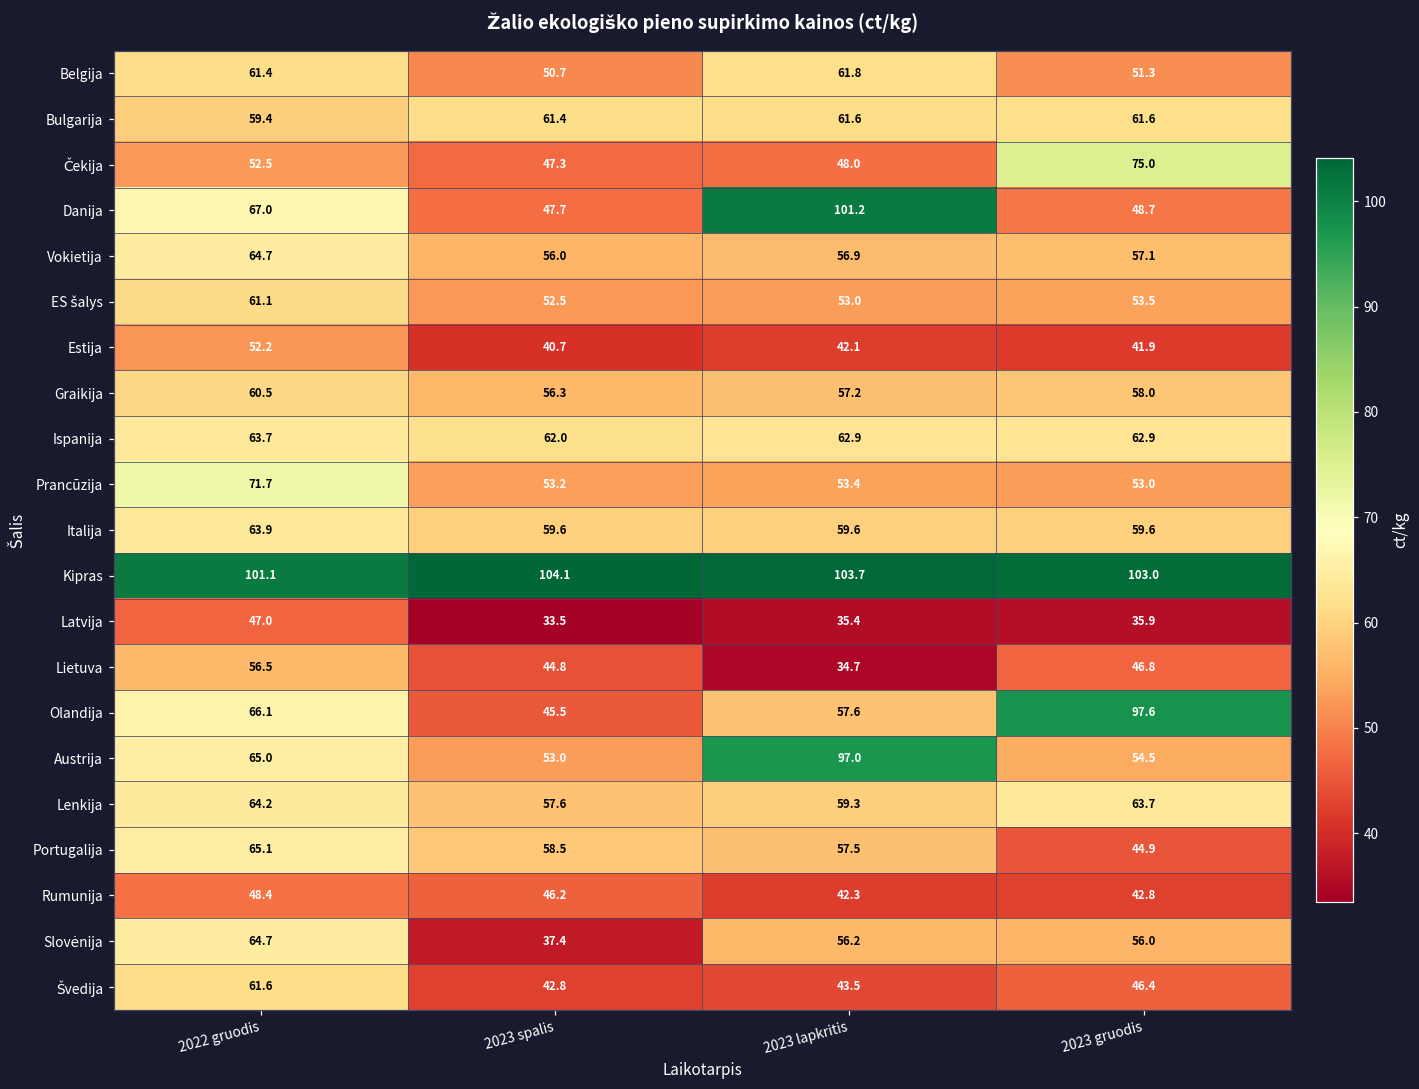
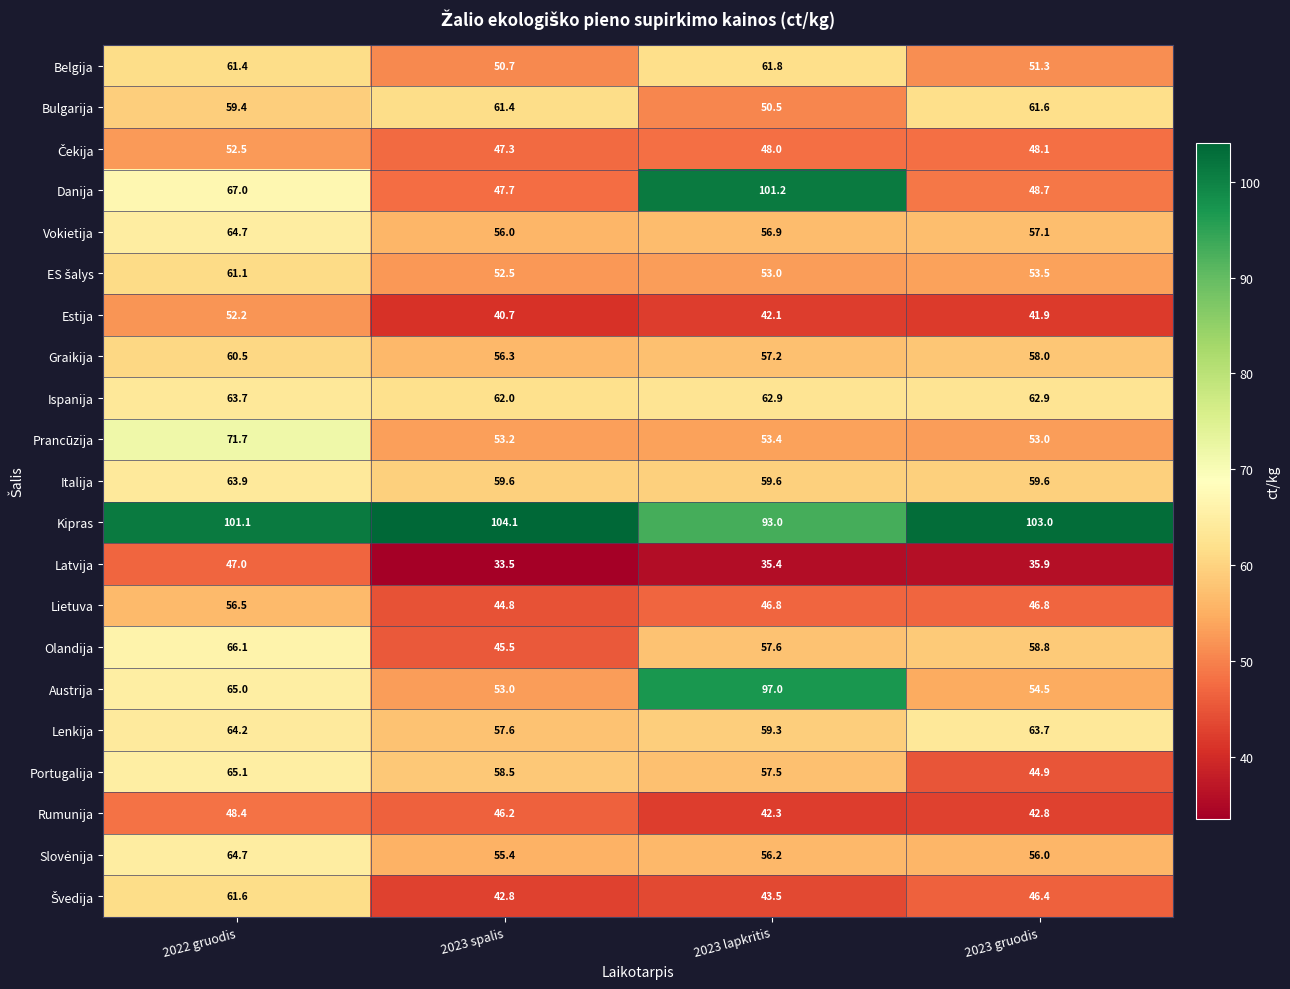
  {
    "Belgija": {
      "2022 gruodis": 61.4,
      "2023 spalis": 50.7,
      "2023 lapkritis": 61.8,
      "2023 gruodis": 51.3
    },
    "Bulgarija": {
      "2022 gruodis": 59.4,
      "2023 spalis": 61.4,
-     "2023 lapkritis": 61.6,
+     "2023 lapkritis": 50.5,
      "2023 gruodis": 61.6
    },
    "Čekija": {
      "2022 gruodis": 52.5,
      "2023 spalis": 47.3,
      "2023 lapkritis": 48.0,
-     "2023 gruodis": 75.0
+     "2023 gruodis": 48.1
    },
    "Danija": {
      "2022 gruodis": 67.0,
      "2023 spalis": 47.7,
      "2023 lapkritis": 101.2,
      "2023 gruodis": 48.7
    },
    "Vokietija": {
      "2022 gruodis": 64.7,
      "2023 spalis": 56.0,
      "2023 lapkritis": 56.9,
      "2023 gruodis": 57.1
    },
    "ES šalys": {
      "2022 gruodis": 61.1,
      "2023 spalis": 52.5,
      "2023 lapkritis": 53.0,
      "2023 gruodis": 53.5
    },
    "Estija": {
      "2022 gruodis": 52.2,
      "2023 spalis": 40.7,
      "2023 lapkritis": 42.1,
      "2023 gruodis": 41.9
    },
    "Graikija": {
      "2022 gruodis": 60.5,
      "2023 spalis": 56.3,
      "2023 lapkritis": 57.2,
      "2023 gruodis": 58.0
    },
    "Ispanija": {
      "2022 gruodis": 63.7,
      "2023 spalis": 62.0,
      "2023 lapkritis": 62.9,
      "2023 gruodis": 62.9
    },
    "Prancūzija": {
      "2022 gruodis": 71.7,
      "2023 spalis": 53.2,
      "2023 lapkritis": 53.4,
      "2023 gruodis": 53.0
    },
    "Italija": {
      "2022 gruodis": 63.9,
      "2023 spalis": 59.6,
      "2023 lapkritis": 59.6,
      "2023 gruodis": 59.6
    },
    "Kipras": {
      "2022 gruodis": 101.1,
      "2023 spalis": 104.1,
-     "2023 lapkritis": 103.7,
+     "2023 lapkritis": 93.0,
      "2023 gruodis": 103.0
    },
    "Latvija": {
      "2022 gruodis": 47.0,
      "2023 spalis": 33.5,
      "2023 lapkritis": 35.4,
      "2023 gruodis": 35.9
    },
    "Lietuva": {
      "2022 gruodis": 56.5,
      "2023 spalis": 44.8,
-     "2023 lapkritis": 34.7,
+     "2023 lapkritis": 46.8,
      "2023 gruodis": 46.8
    },
    "Olandija": {
      "2022 gruodis": 66.1,
      "2023 spalis": 45.5,
      "2023 lapkritis": 57.6,
-     "2023 gruodis": 97.6
+     "2023 gruodis": 58.8
    },
    "Austrija": {
      "2022 gruodis": 65.0,
      "2023 spalis": 53.0,
      "2023 lapkritis": 97.0,
      "2023 gruodis": 54.5
    },
    "Lenkija": {
      "2022 gruodis": 64.2,
      "2023 spalis": 57.6,
      "2023 lapkritis": 59.3,
      "2023 gruodis": 63.7
    },
    "Portugalija": {
      "2022 gruodis": 65.1,
      "2023 spalis": 58.5,
      "2023 lapkritis": 57.5,
      "2023 gruodis": 44.9
    },
    "Rumunija": {
      "2022 gruodis": 48.4,
      "2023 spalis": 46.2,
      "2023 lapkritis": 42.3,
      "2023 gruodis": 42.8
    },
    "Slovėnija": {
      "2022 gruodis": 64.7,
-     "2023 spalis": 37.4,
+     "2023 spalis": 55.4,
      "2023 lapkritis": 56.2,
      "2023 gruodis": 56.0
    },
    "Švedija": {
      "2022 gruodis": 61.6,
      "2023 spalis": 42.8,
      "2023 lapkritis": 43.5,
      "2023 gruodis": 46.4
    }
  }
